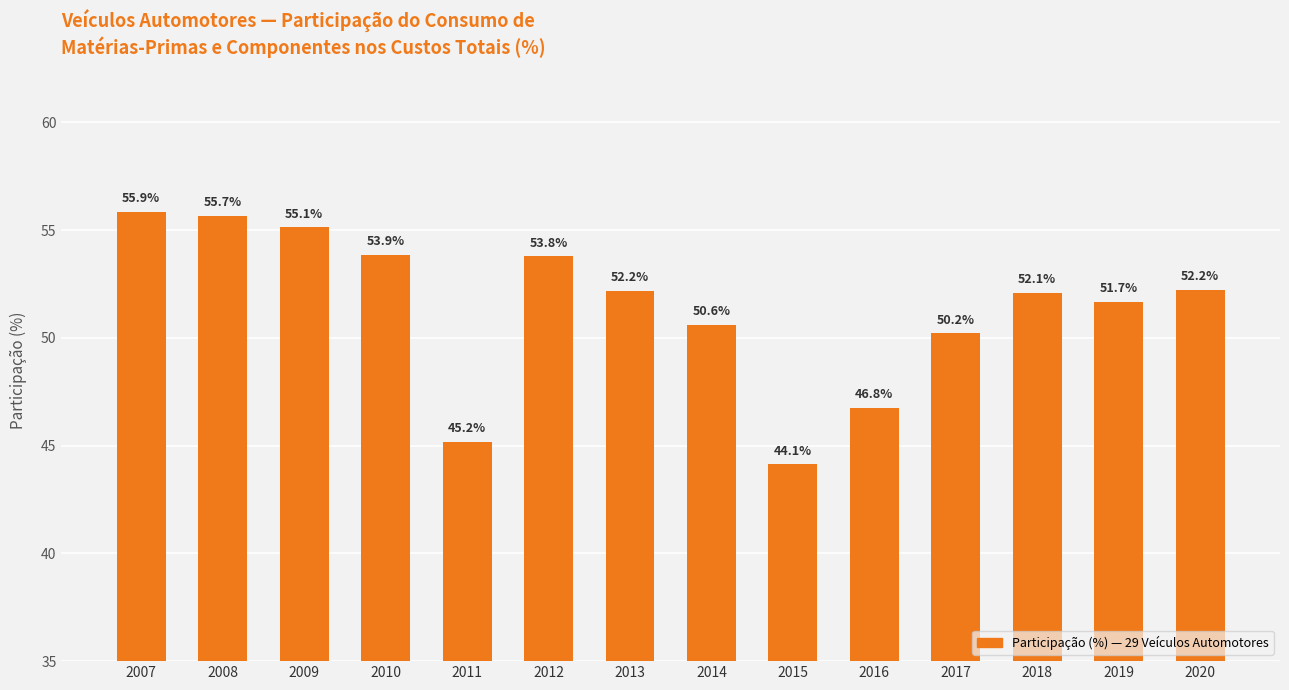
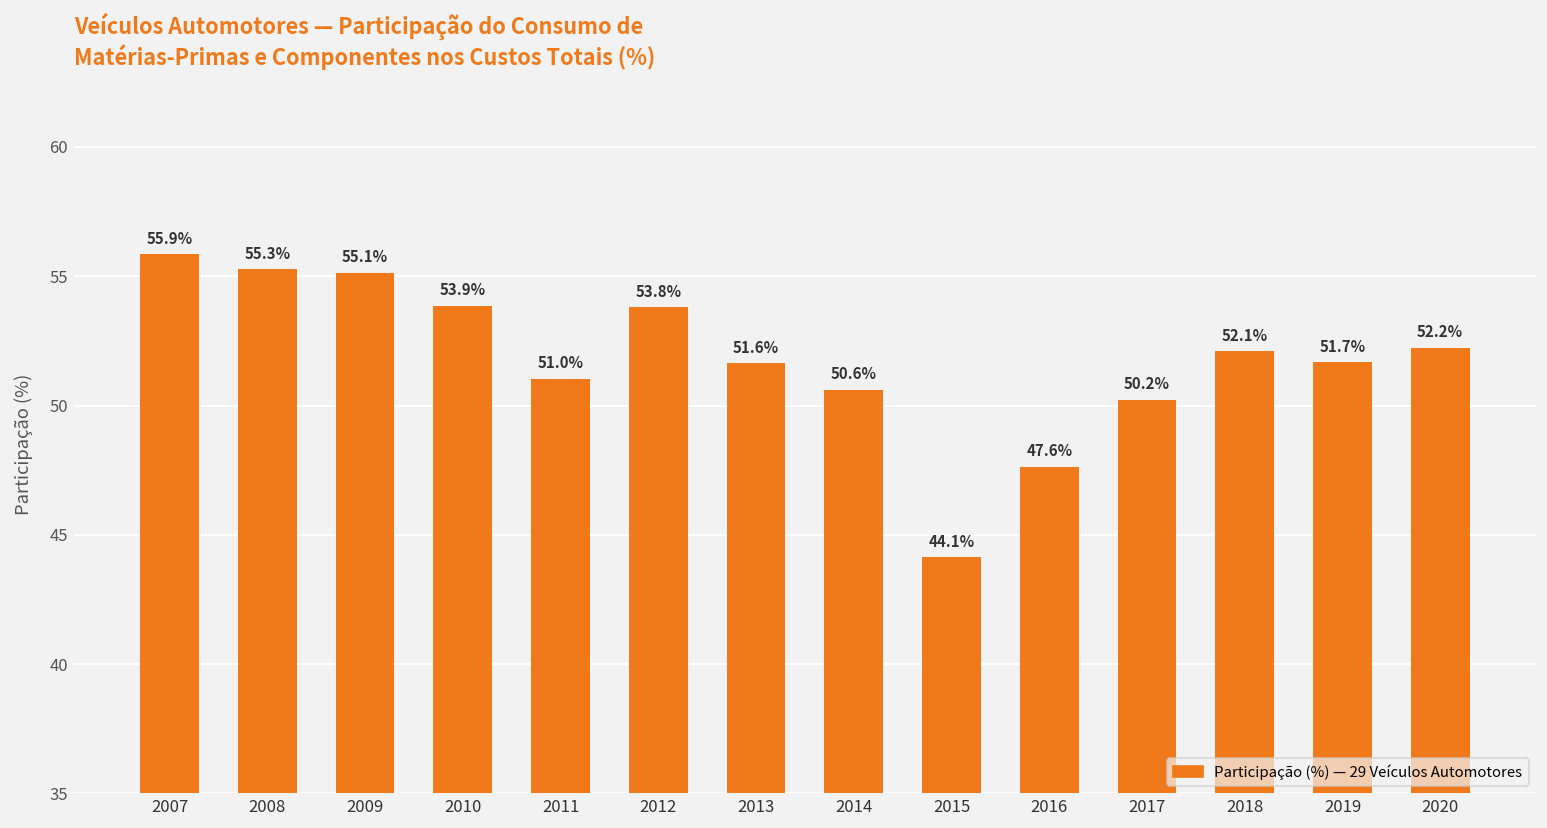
  {
    "2007": "55.9%",
-   "2008": "55.7%",
+   "2008": "55.3%",
    "2009": "55.1%",
    "2010": "53.9%",
-   "2011": "45.2%",
+   "2011": "51.0%",
    "2012": "53.8%",
-   "2013": "52.2%",
+   "2013": "51.6%",
    "2014": "50.6%",
    "2015": "44.1%",
-   "2016": "46.8%",
+   "2016": "47.6%",
    "2017": "50.2%",
    "2018": "52.1%",
    "2019": "51.7%",
    "2020": "52.2%"
  }
